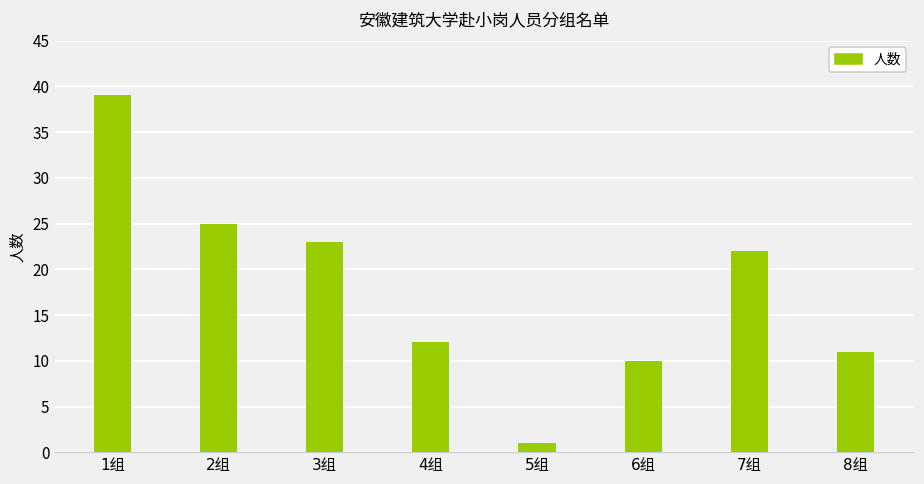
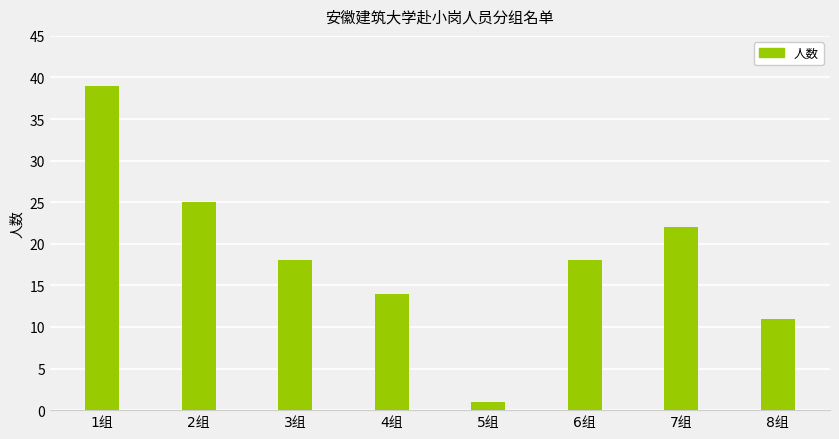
  {
    "1组": 39,
    "2组": 25,
-   "3组": 23,
-   "4组": 12,
+   "3组": 18,
+   "4组": 14,
    "5组": 1,
-   "6组": 10,
+   "6组": 18,
    "7组": 22,
    "8组": 11
  }
